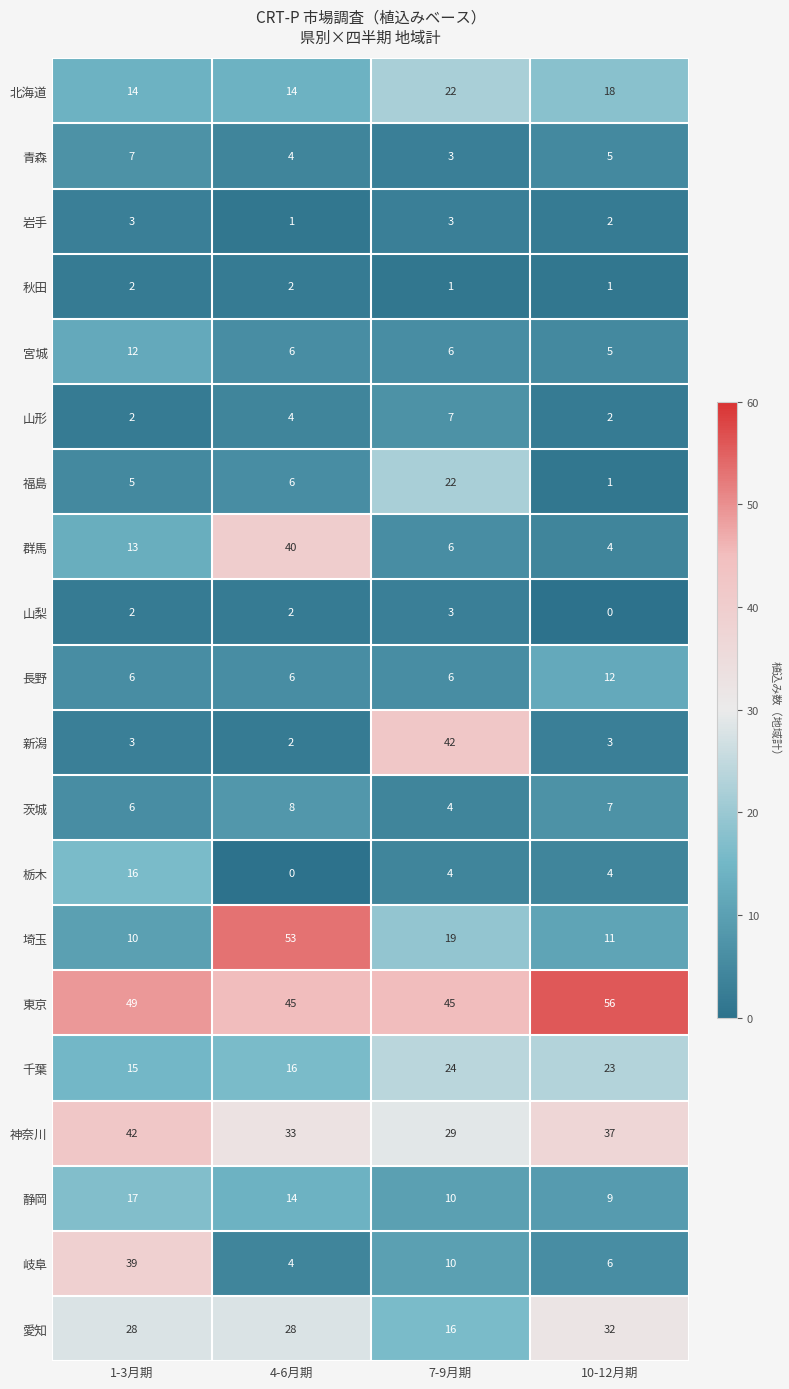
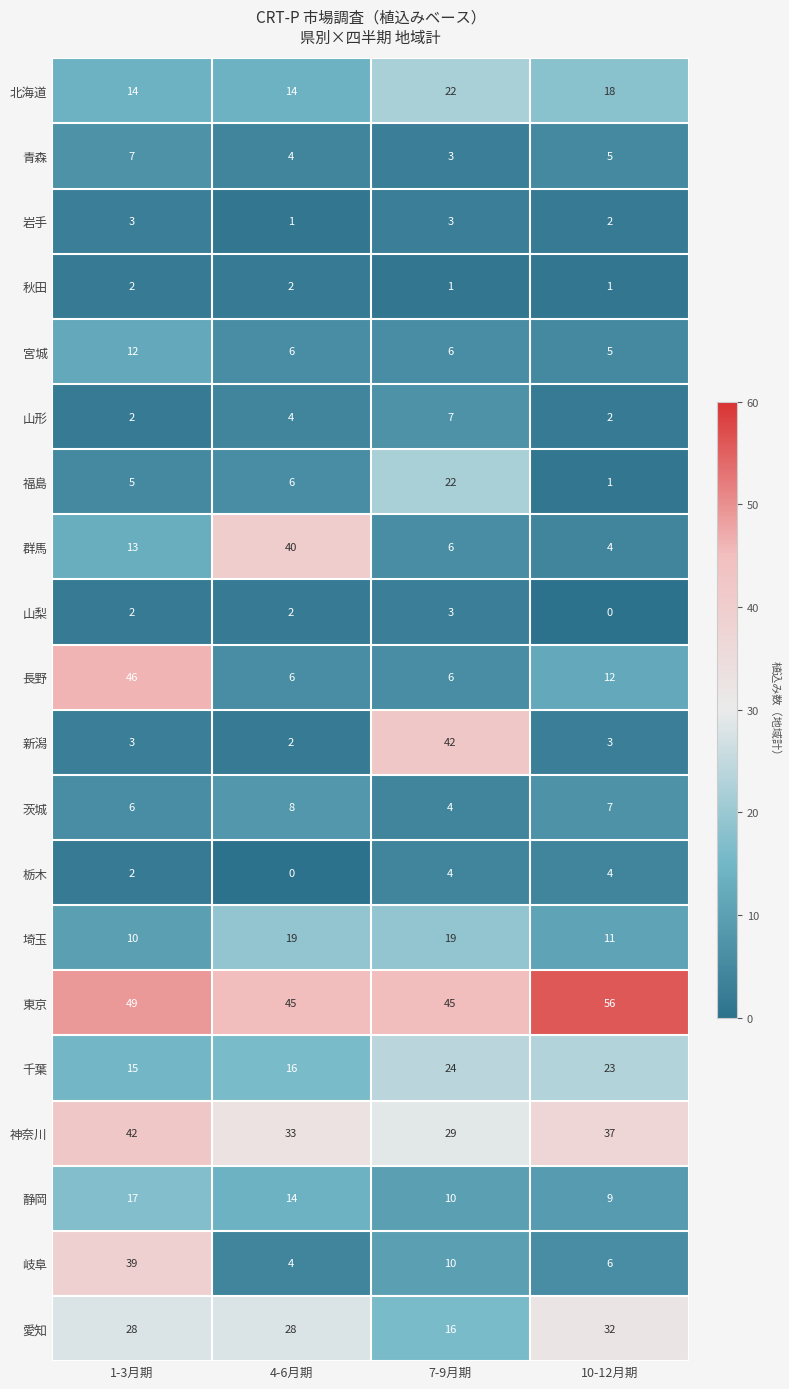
  {
    "北海道": {
      "1-3月期": 14,
      "4-6月期": 14,
      "7-9月期": 22,
      "10-12月期": 18
    },
    "青森": {
      "1-3月期": 7,
      "4-6月期": 4,
      "7-9月期": 3,
      "10-12月期": 5
    },
    "岩手": {
      "1-3月期": 3,
      "4-6月期": 1,
      "7-9月期": 3,
      "10-12月期": 2
    },
    "秋田": {
      "1-3月期": 2,
      "4-6月期": 2,
      "7-9月期": 1,
      "10-12月期": 1
    },
    "宮城": {
      "1-3月期": 12,
      "4-6月期": 6,
      "7-9月期": 6,
      "10-12月期": 5
    },
    "山形": {
      "1-3月期": 2,
      "4-6月期": 4,
      "7-9月期": 7,
      "10-12月期": 2
    },
    "福島": {
      "1-3月期": 5,
      "4-6月期": 6,
      "7-9月期": 22,
      "10-12月期": 1
    },
    "群馬": {
      "1-3月期": 13,
      "4-6月期": 40,
      "7-9月期": 6,
      "10-12月期": 4
    },
    "山梨": {
      "1-3月期": 2,
      "4-6月期": 2,
      "7-9月期": 3,
      "10-12月期": 0
    },
    "長野": {
-     "1-3月期": 6,
+     "1-3月期": 46,
      "4-6月期": 6,
      "7-9月期": 6,
      "10-12月期": 12
    },
    "新潟": {
      "1-3月期": 3,
      "4-6月期": 2,
      "7-9月期": 42,
      "10-12月期": 3
    },
    "茨城": {
      "1-3月期": 6,
      "4-6月期": 8,
      "7-9月期": 4,
      "10-12月期": 7
    },
    "栃木": {
-     "1-3月期": 16,
+     "1-3月期": 2,
      "4-6月期": 0,
      "7-9月期": 4,
      "10-12月期": 4
    },
    "埼玉": {
      "1-3月期": 10,
-     "4-6月期": 53,
+     "4-6月期": 19,
      "7-9月期": 19,
      "10-12月期": 11
    },
    "東京": {
      "1-3月期": 49,
      "4-6月期": 45,
      "7-9月期": 45,
      "10-12月期": 56
    },
    "千葉": {
      "1-3月期": 15,
      "4-6月期": 16,
      "7-9月期": 24,
      "10-12月期": 23
    },
    "神奈川": {
      "1-3月期": 42,
      "4-6月期": 33,
      "7-9月期": 29,
      "10-12月期": 37
    },
    "静岡": {
      "1-3月期": 17,
      "4-6月期": 14,
      "7-9月期": 10,
      "10-12月期": 9
    },
    "岐阜": {
      "1-3月期": 39,
      "4-6月期": 4,
      "7-9月期": 10,
      "10-12月期": 6
    },
    "愛知": {
      "1-3月期": 28,
      "4-6月期": 28,
      "7-9月期": 16,
      "10-12月期": 32
    }
  }
